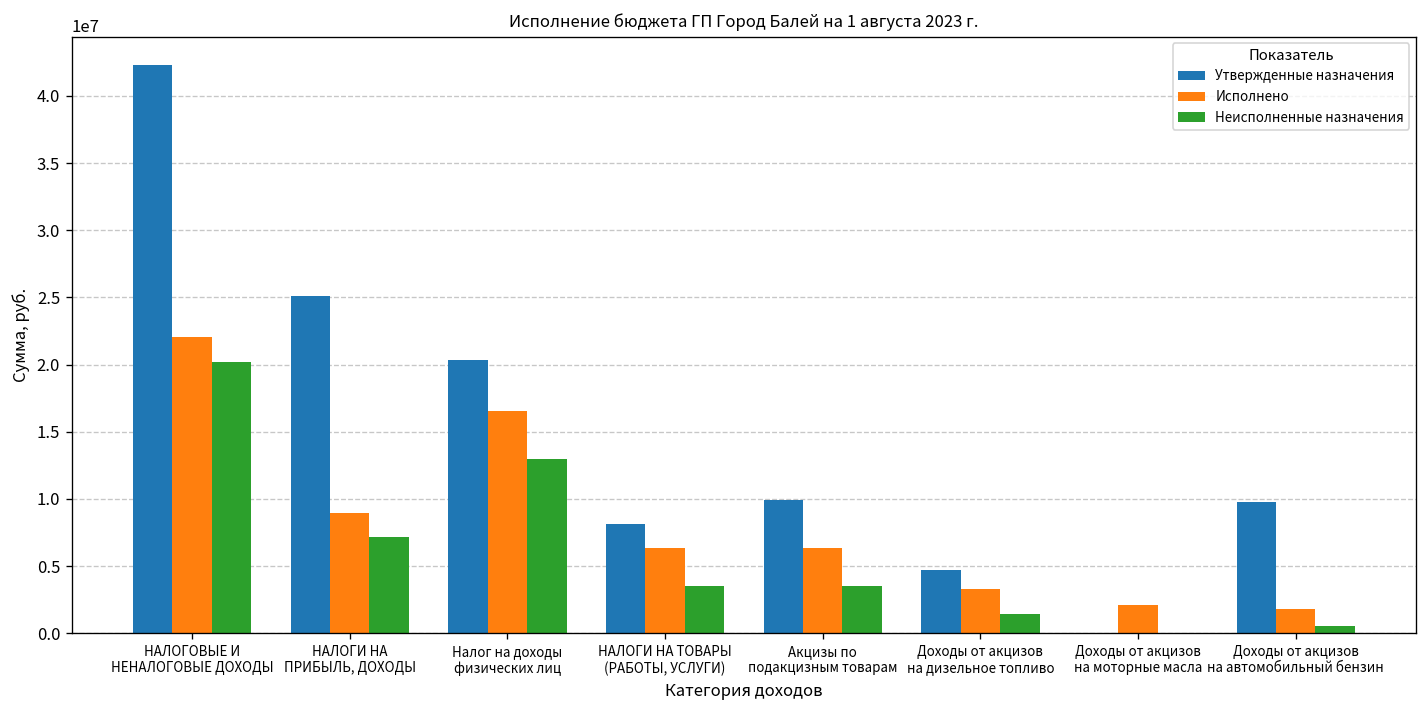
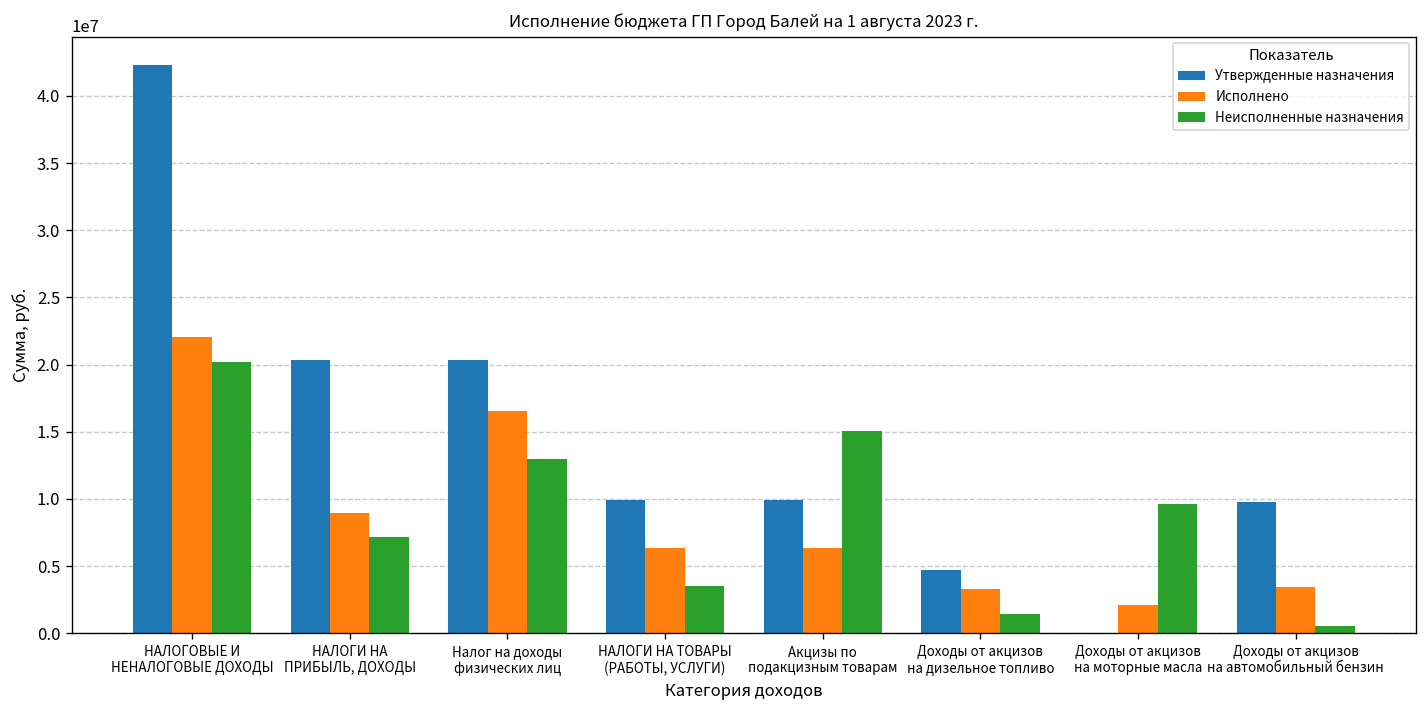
  {
    "Утвержденные назначения": {
      "НАЛОГОВЫЕ И НЕНАЛОГОВЫЕ ДОХОДЫ": 42300000,
-     "НАЛОГИ НА ПРИБЫЛЬ, ДОХОДЫ": 25100000,
+     "НАЛОГИ НА ПРИБЫЛЬ, ДОХОДЫ": 20400000,
      "Налог на доходы физических лиц": 20400000,
-     "НАЛОГИ НА ТОВАРЫ (РАБОТЫ, УСЛУГИ)": 8100000,
+     "НАЛОГИ НА ТОВАРЫ (РАБОТЫ, УСЛУГИ)": 9900000,
      "Акцизы по подакцизным товарам": 9900000,
      "Доходы от акцизов на дизельное топливо": 4700000,
      "Доходы от акцизов на автомобильный бензин": 9800000
    },
    "Исполнено": {
      "НАЛОГОВЫЕ И НЕНАЛОГОВЫЕ ДОХОДЫ": 22100000,
      "НАЛОГИ НА ПРИБЫЛЬ, ДОХОДЫ": 8900000,
      "Налог на доходы физических лиц": 16600000,
      "НАЛОГИ НА ТОВАРЫ (РАБОТЫ, УСЛУГИ)": 6400000,
      "Акцизы по подакцизным товарам": 6400000,
      "Доходы от акцизов на дизельное топливо": 3300000,
      "Доходы от акцизов на моторные масла": 2100000,
-     "Доходы от акцизов на автомобильный бензин": 1800000
+     "Доходы от акцизов на автомобильный бензин": 3500000
    },
    "Неисполненные назначения": {
      "НАЛОГОВЫЕ И НЕНАЛОГОВЫЕ ДОХОДЫ": 20200000,
      "НАЛОГИ НА ПРИБЫЛЬ, ДОХОДЫ": 7200000,
      "Налог на доходы физических лиц": 13000000,
      "НАЛОГИ НА ТОВАРЫ (РАБОТЫ, УСЛУГИ)": 3500000,
-     "Акцизы по подакцизным товарам": 3500000,
+     "Акцизы по подакцизным товарам": 15000000,
      "Доходы от акцизов на дизельное топливо": 1400000,
-     "Доходы от акцизов на моторные масла": 0,
+     "Доходы от акцизов на моторные масла": 9600000,
      "Доходы от акцизов на автомобильный бензин": 500000
    }
  }
